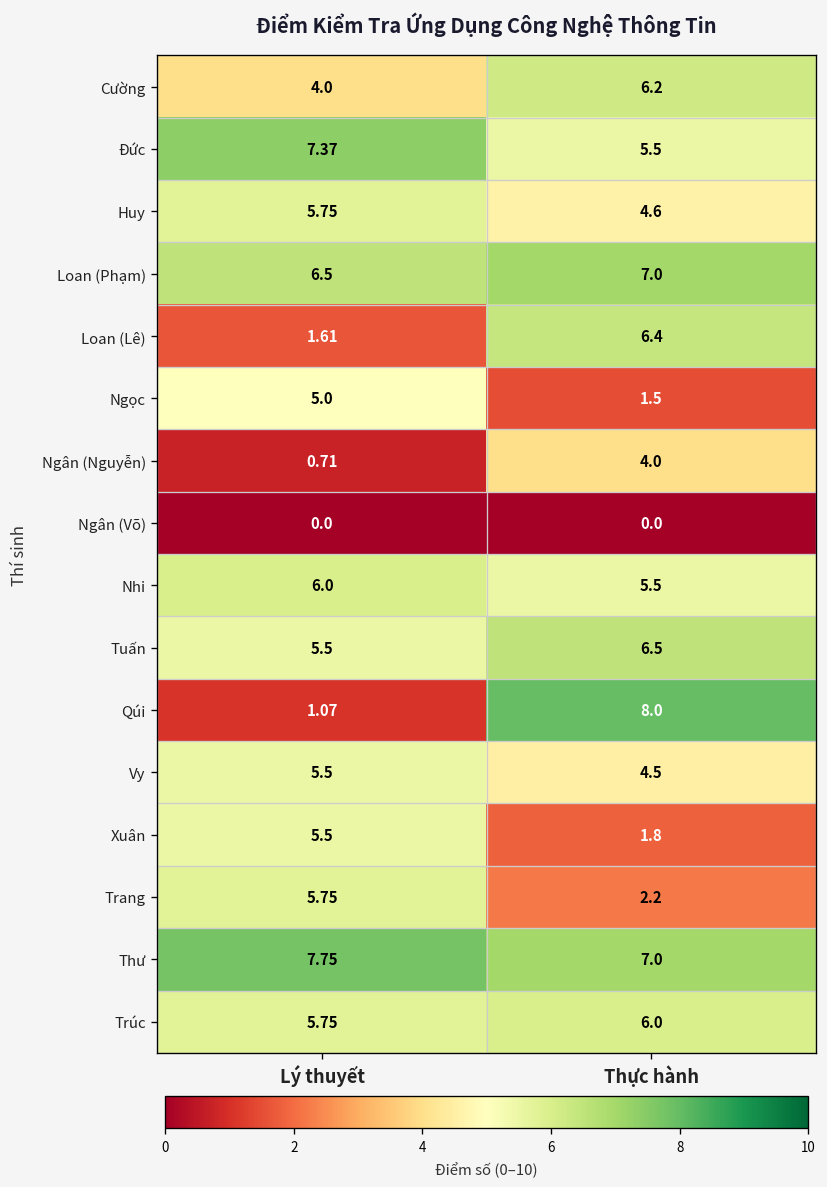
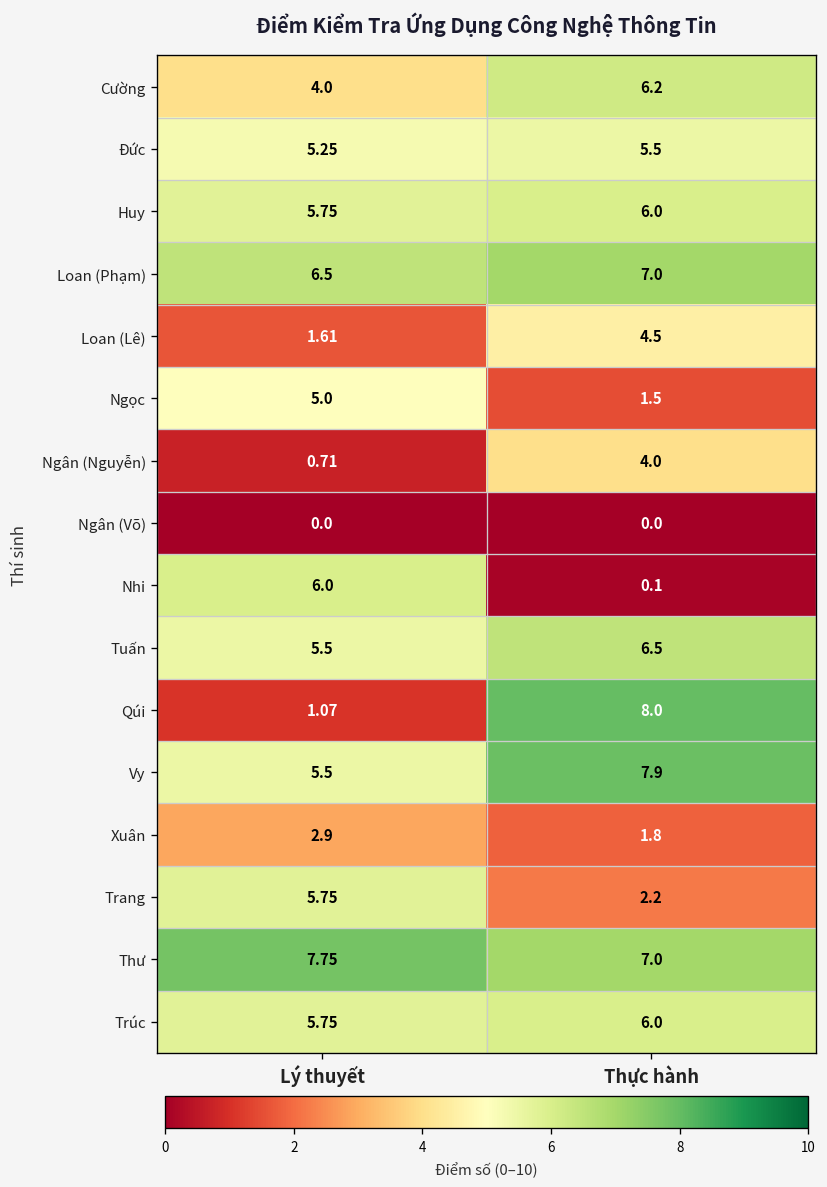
  {
    "Cường": {
      "Lý thuyết": 4.0,
      "Thực hành": 6.2
    },
    "Đức": {
-     "Lý thuyết": 7.37,
+     "Lý thuyết": 5.25,
      "Thực hành": 5.5
    },
    "Huy": {
      "Lý thuyết": 5.75,
-     "Thực hành": 4.6
+     "Thực hành": 6.0
    },
    "Loan (Phạm)": {
      "Lý thuyết": 6.5,
      "Thực hành": 7.0
    },
    "Loan (Lê)": {
      "Lý thuyết": 1.61,
-     "Thực hành": 6.4
+     "Thực hành": 4.5
    },
    "Ngọc": {
      "Lý thuyết": 5.0,
      "Thực hành": 1.5
    },
    "Ngân (Nguyễn)": {
      "Lý thuyết": 0.71,
      "Thực hành": 4.0
    },
    "Ngân (Võ)": {
      "Lý thuyết": 0.0,
      "Thực hành": 0.0
    },
    "Nhi": {
      "Lý thuyết": 6.0,
-     "Thực hành": 5.5
+     "Thực hành": 0.1
    },
    "Tuấn": {
      "Lý thuyết": 5.5,
      "Thực hành": 6.5
    },
    "Qúi": {
      "Lý thuyết": 1.07,
      "Thực hành": 8.0
    },
    "Vy": {
      "Lý thuyết": 5.5,
-     "Thực hành": 4.5
+     "Thực hành": 7.9
    },
    "Xuân": {
-     "Lý thuyết": 5.5,
+     "Lý thuyết": 2.9,
      "Thực hành": 1.8
    },
    "Trang": {
      "Lý thuyết": 5.75,
      "Thực hành": 2.2
    },
    "Thư": {
      "Lý thuyết": 7.75,
      "Thực hành": 7.0
    },
    "Trúc": {
      "Lý thuyết": 5.75,
      "Thực hành": 6.0
    }
  }
